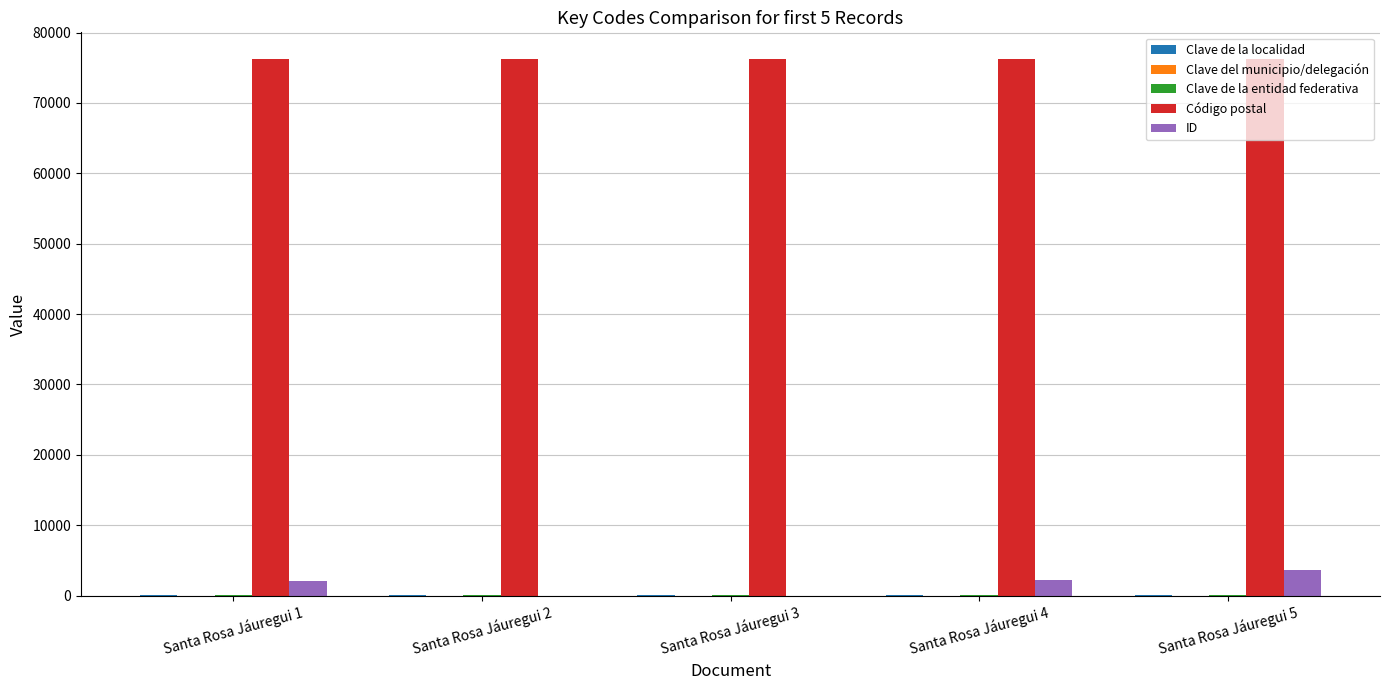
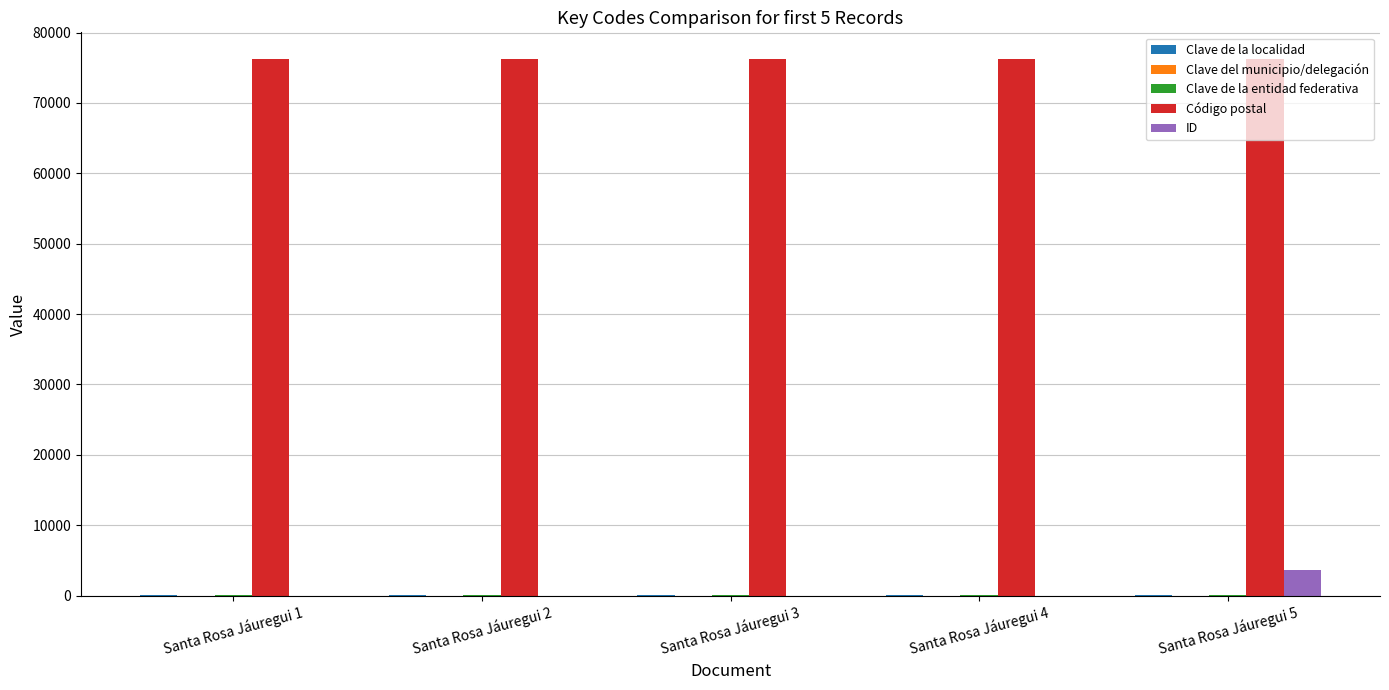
  {
    "Código postal": {
      "Santa Rosa Jáuregui 1": 76000,
      "Santa Rosa Jáuregui 2": 76000,
      "Santa Rosa Jáuregui 3": 76000,
      "Santa Rosa Jáuregui 4": 76000
    },
    "ID": {
-     "Santa Rosa Jáuregui 1": 2000,
-     "Santa Rosa Jáuregui 4": 2000,
+     "Santa Rosa Jáuregui 1": 0,
+     "Santa Rosa Jáuregui 4": 0,
      "Santa Rosa Jáuregui 5": 4000
    }
  }
